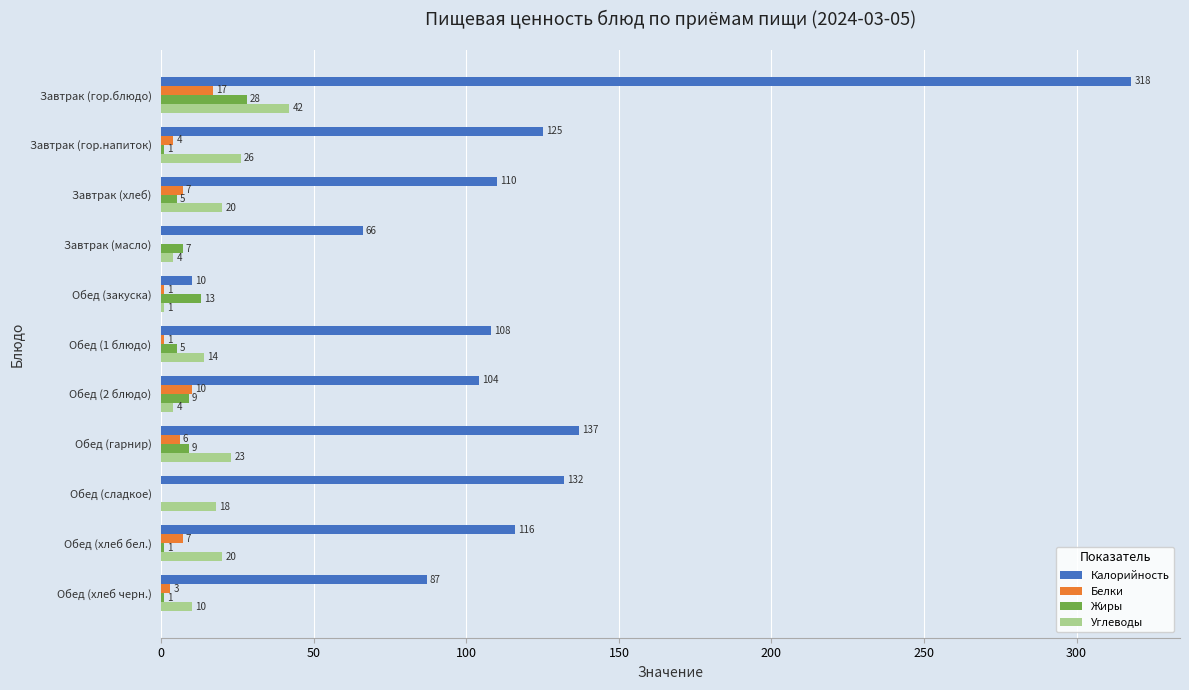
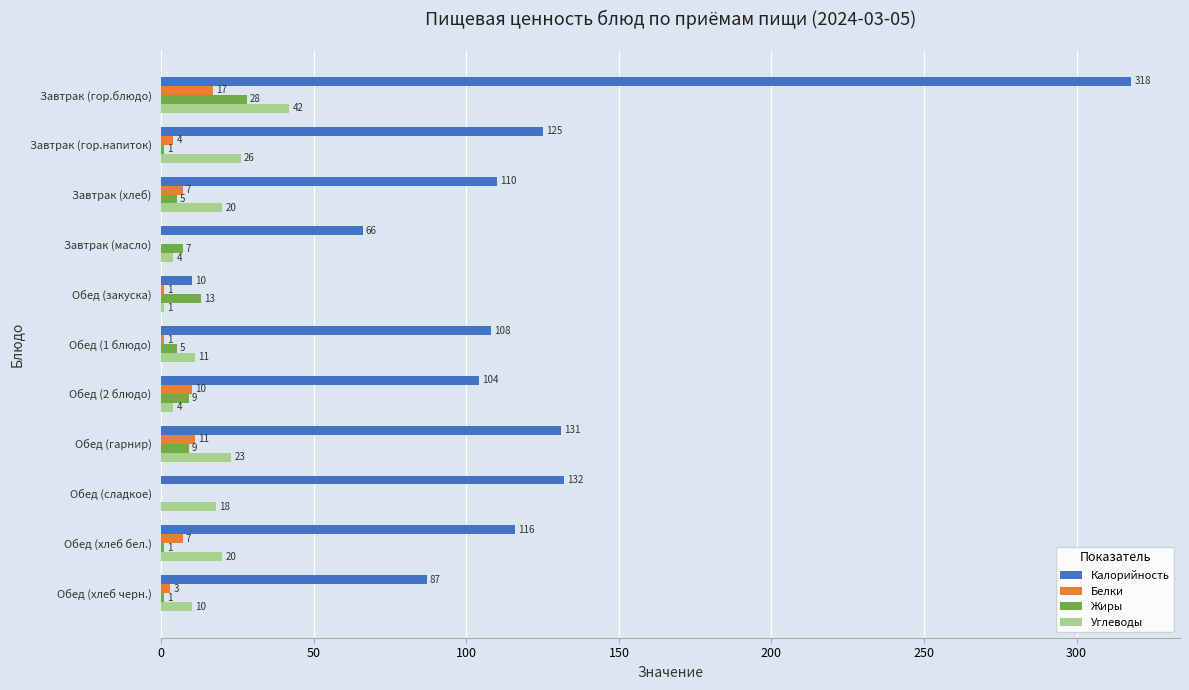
  {
    "Калорийность": {
      "Завтрак (гор.блюдо)": 318,
      "Завтрак (гор.напиток)": 125,
      "Завтрак (хлеб)": 110,
      "Завтрак (масло)": 66,
      "Обед (закуска)": 10,
      "Обед (1 блюдо)": 108,
      "Обед (2 блюдо)": 104,
-     "Обед (гарнир)": 137,
+     "Обед (гарнир)": 131,
      "Обед (сладкое)": 132,
      "Обед (хлеб бел.)": 116,
      "Обед (хлеб черн.)": 87
    },
    "Белки": {
      "Завтрак (гор.блюдо)": 17,
      "Завтрак (гор.напиток)": 4,
      "Завтрак (хлеб)": 7,
      "Обед (закуска)": 1,
      "Обед (1 блюдо)": 1,
      "Обед (2 блюдо)": 10,
-     "Обед (гарнир)": 6,
+     "Обед (гарнир)": 11,
      "Обед (хлеб бел.)": 7,
      "Обед (хлеб черн.)": 3
    },
    "Жиры": {
      "Завтрак (гор.блюдо)": 28,
      "Завтрак (гор.напиток)": 1,
      "Завтрак (хлеб)": 5,
      "Завтрак (масло)": 7,
      "Обед (закуска)": 13,
      "Обед (1 блюдо)": 5,
      "Обед (2 блюдо)": 9,
      "Обед (гарнир)": 9,
      "Обед (хлеб бел.)": 1,
      "Обед (хлеб черн.)": 1
    },
    "Углеводы": {
      "Завтрак (гор.блюдо)": 42,
      "Завтрак (гор.напиток)": 26,
      "Завтрак (хлеб)": 20,
      "Завтрак (масло)": 4,
      "Обед (закуска)": 1,
-     "Обед (1 блюдо)": 14,
+     "Обед (1 блюдо)": 11,
      "Обед (2 блюдо)": 4,
      "Обед (гарнир)": 23,
      "Обед (сладкое)": 18,
      "Обед (хлеб бел.)": 20,
      "Обед (хлеб черн.)": 10
    }
  }
